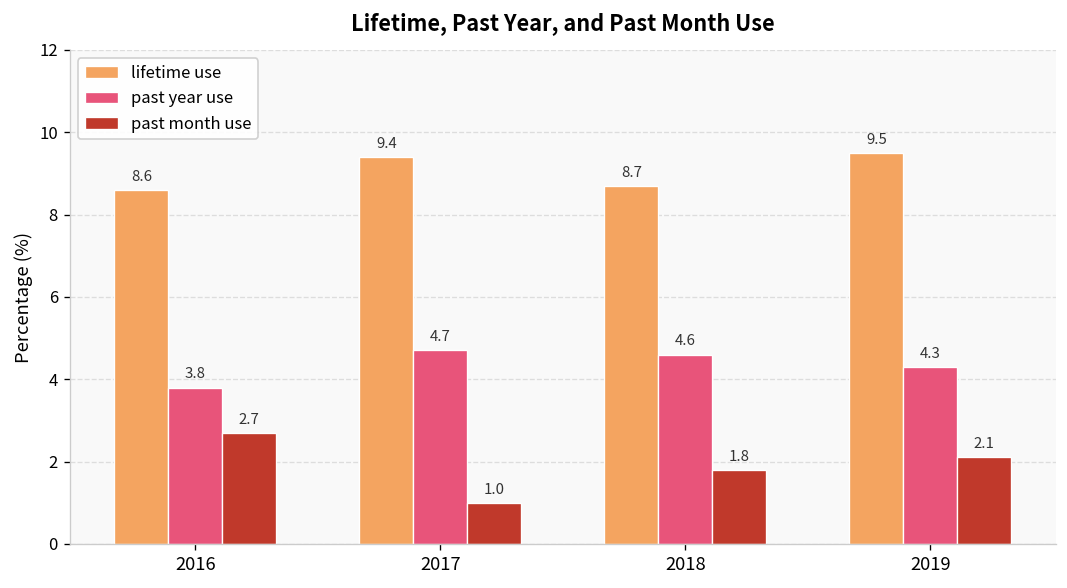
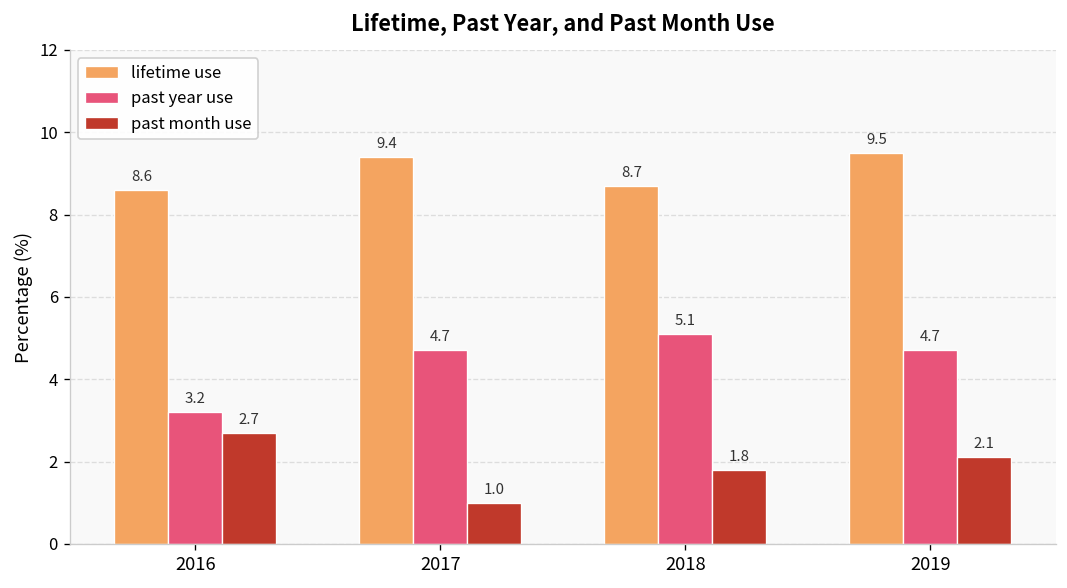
  {
    "lifetime use": {
      "2016": 8.6,
      "2017": 9.4,
      "2018": 8.7,
      "2019": 9.5
    },
    "past year use": {
-     "2016": 3.8,
+     "2016": 3.2,
      "2017": 4.7,
-     "2018": 4.6,
-     "2019": 4.3
+     "2018": 5.1,
+     "2019": 4.7
    },
    "past month use": {
      "2016": 2.7,
      "2017": 1.0,
      "2018": 1.8,
      "2019": 2.1
    }
  }
